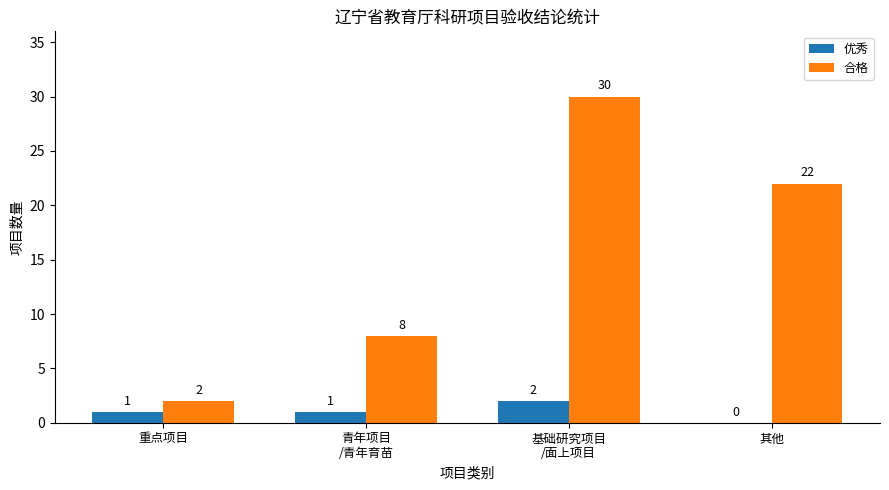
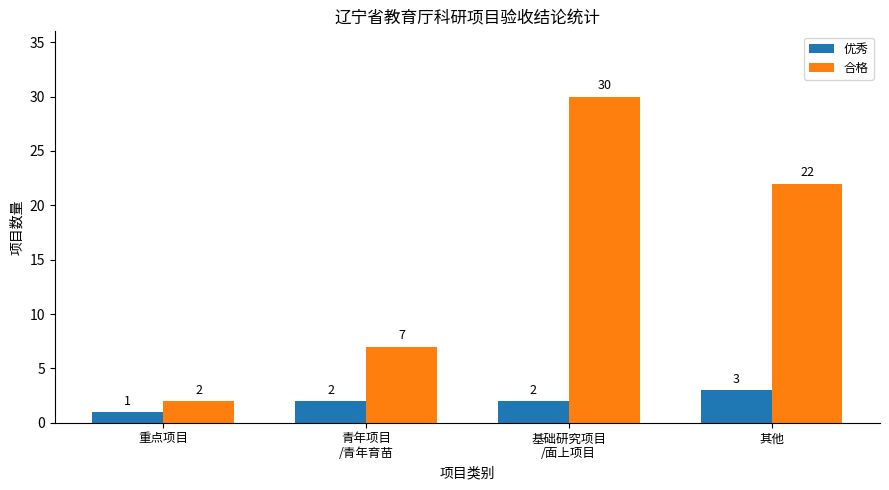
  {
    "优秀": {
      "重点项目": 1,
-     "青年项目 /青年育苗": 1,
+     "青年项目 /青年育苗": 2,
      "基础研究项目 /面上项目": 2,
-     "其他": 0
+     "其他": 3
    },
    "合格": {
      "重点项目": 2,
-     "青年项目 /青年育苗": 8,
+     "青年项目 /青年育苗": 7,
      "基础研究项目 /面上项目": 30,
      "其他": 22
    }
  }
